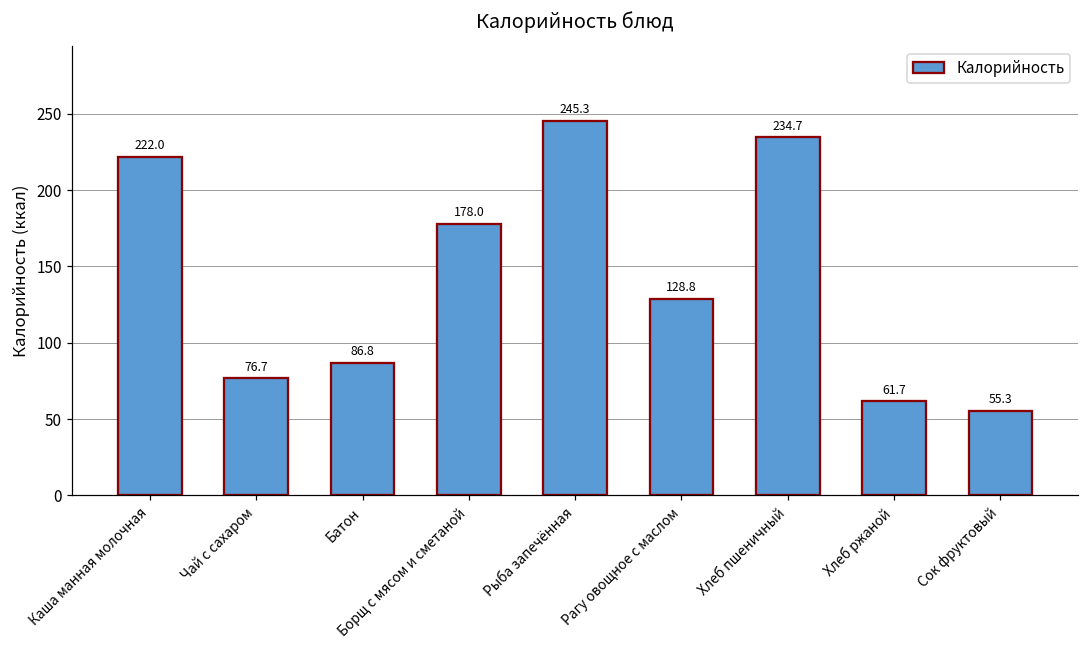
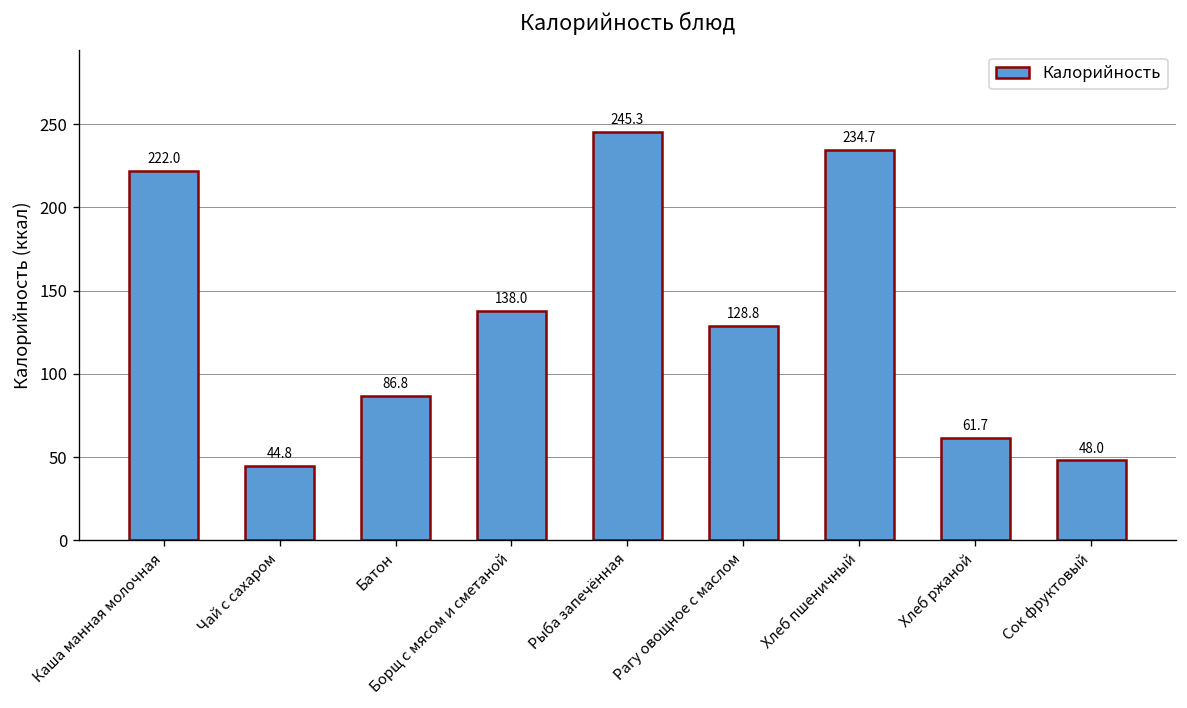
  {
    "Каша манная молочная": 222.0,
-   "Чай с сахаром": 76.7,
+   "Чай с сахаром": 44.8,
    "Батон": 86.8,
-   "Борщ с мясом и сметаной": 178.0,
+   "Борщ с мясом и сметаной": 138.0,
    "Рыба запечённая": 245.3,
    "Рагу овощное с маслом": 128.8,
    "Хлеб пшеничный": 234.7,
    "Хлеб ржаной": 61.7,
-   "Сок фруктовый": 55.3
+   "Сок фруктовый": 48.0
  }
